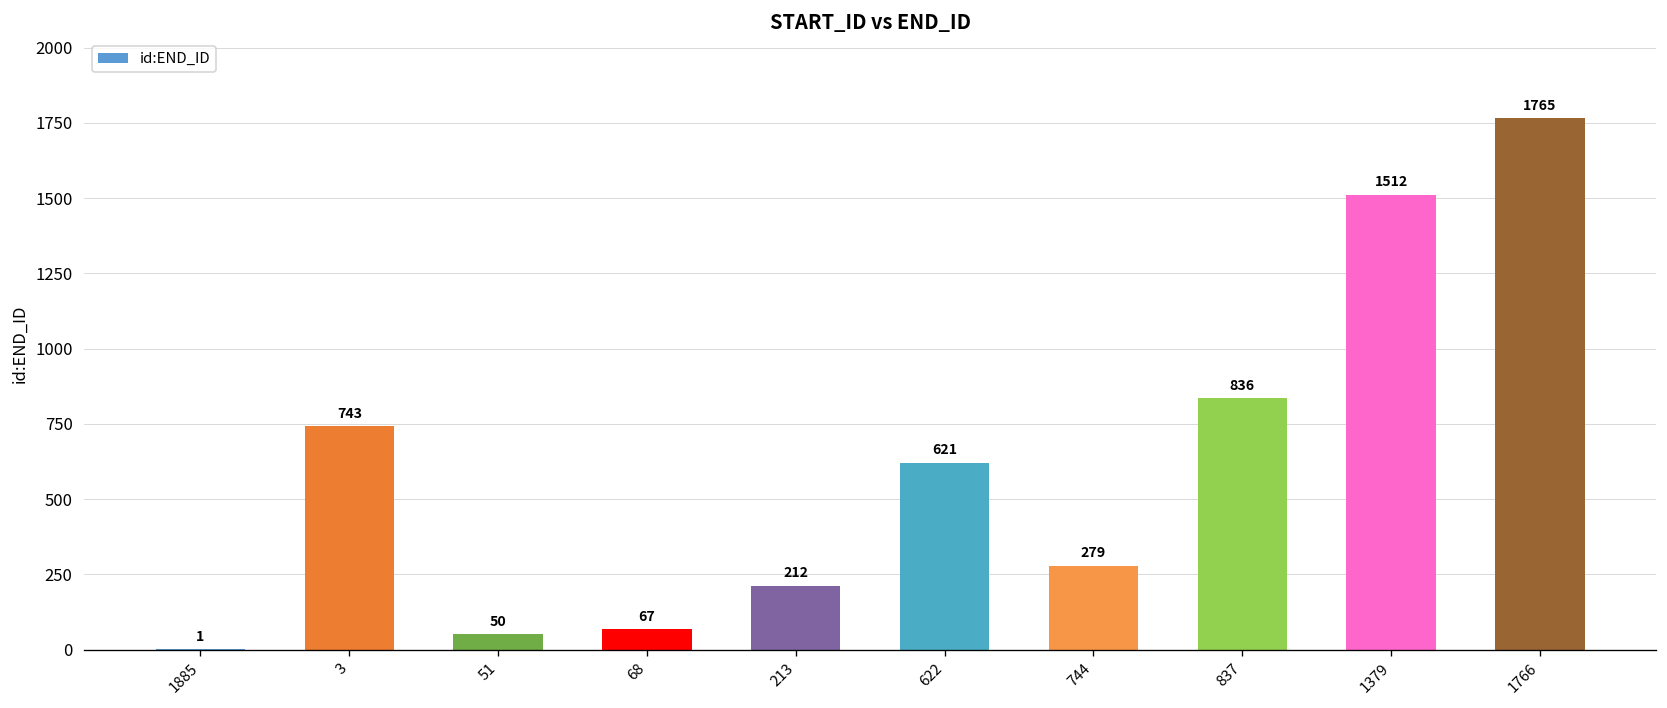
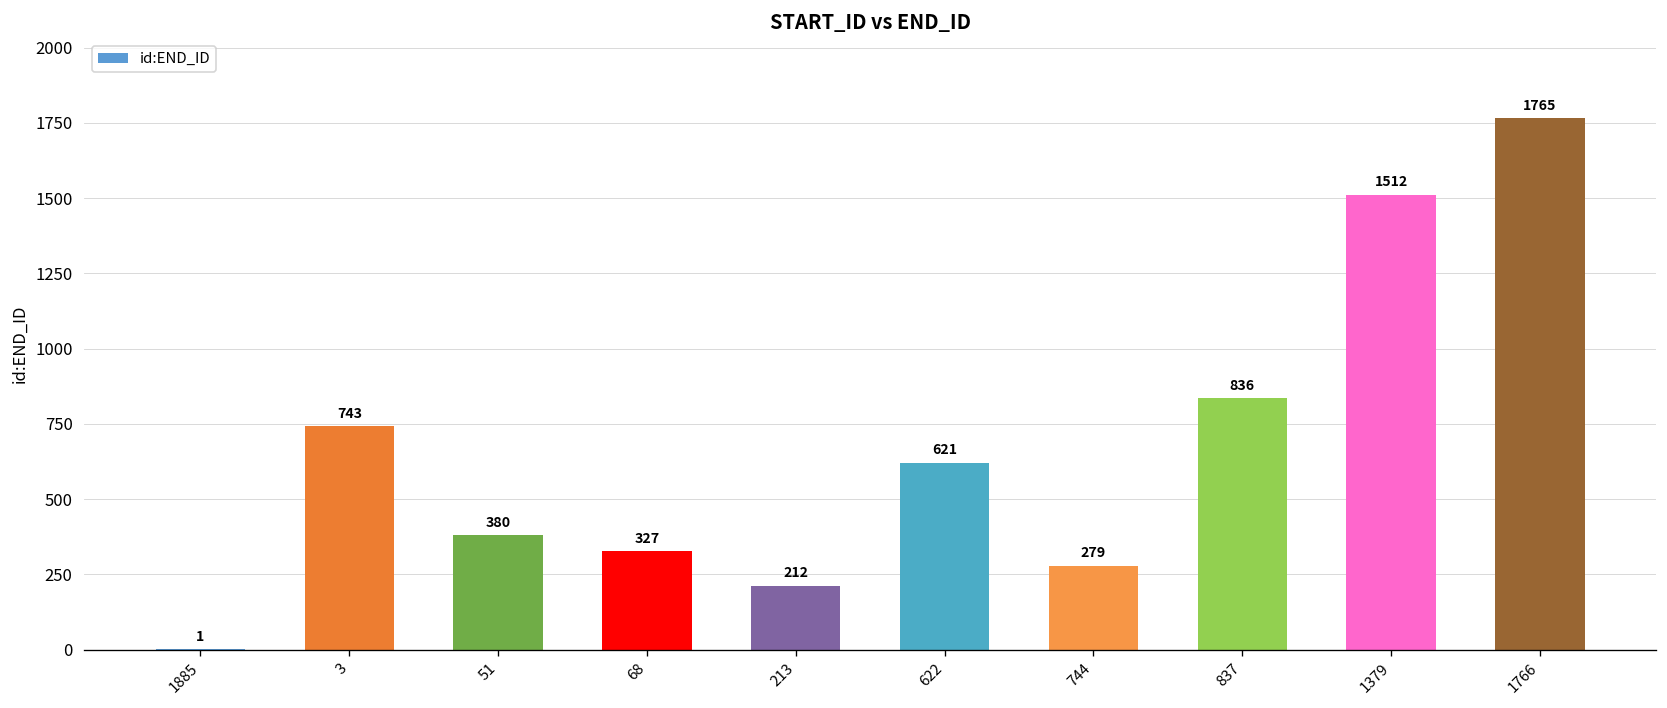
  {
    "1885": 1,
    "3": 743,
-   "51": 50,
-   "68": 67,
+   "51": 380,
+   "68": 327,
    "213": 212,
    "622": 621,
    "744": 279,
    "837": 836,
    "1379": 1512,
    "1766": 1765
  }
